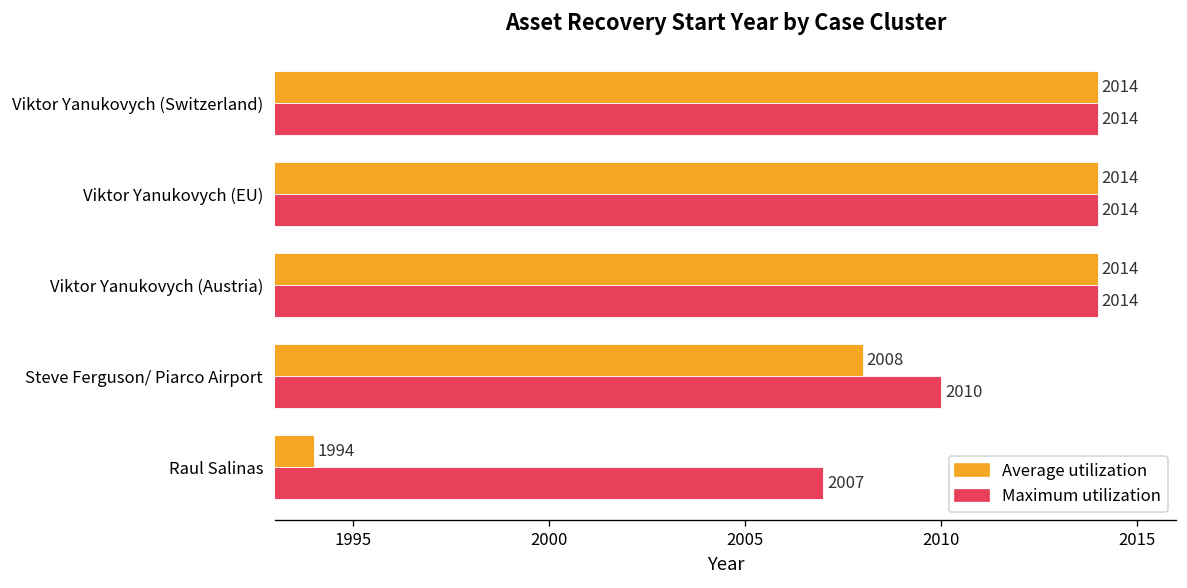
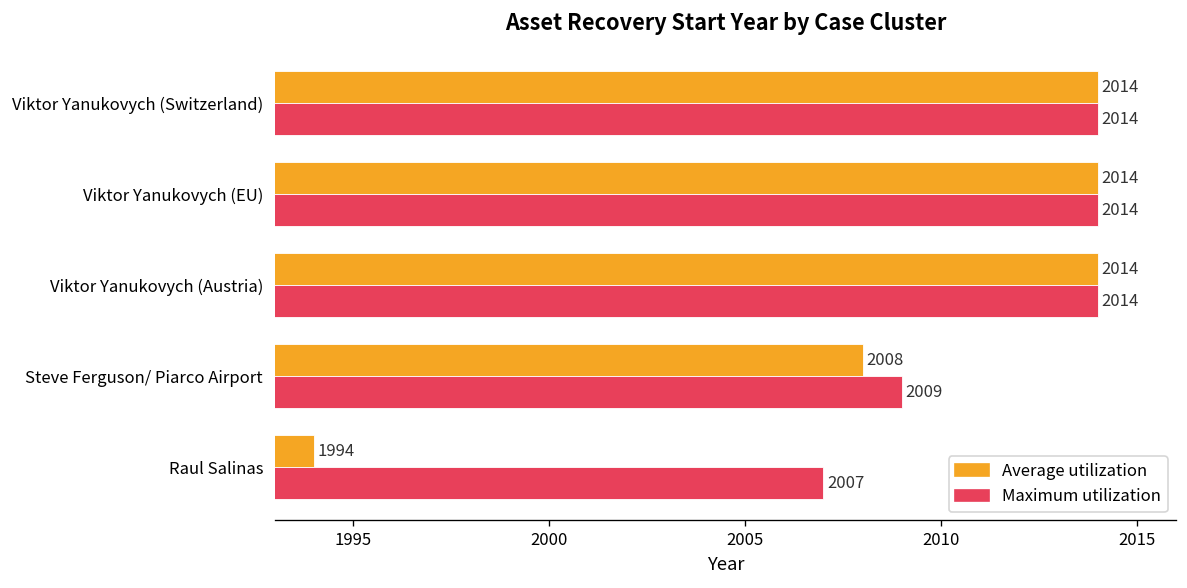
  {
    "Average utilization": {
      "Viktor Yanukovych (Switzerland)": 2014,
      "Viktor Yanukovych (EU)": 2014,
      "Viktor Yanukovych (Austria)": 2014,
      "Steve Ferguson/ Piarco Airport": 2008,
      "Raul Salinas": 1994
    },
    "Maximum utilization": {
      "Viktor Yanukovych (Switzerland)": 2014,
      "Viktor Yanukovych (EU)": 2014,
      "Viktor Yanukovych (Austria)": 2014,
-     "Steve Ferguson/ Piarco Airport": 2010,
+     "Steve Ferguson/ Piarco Airport": 2009,
      "Raul Salinas": 2007
    }
  }
